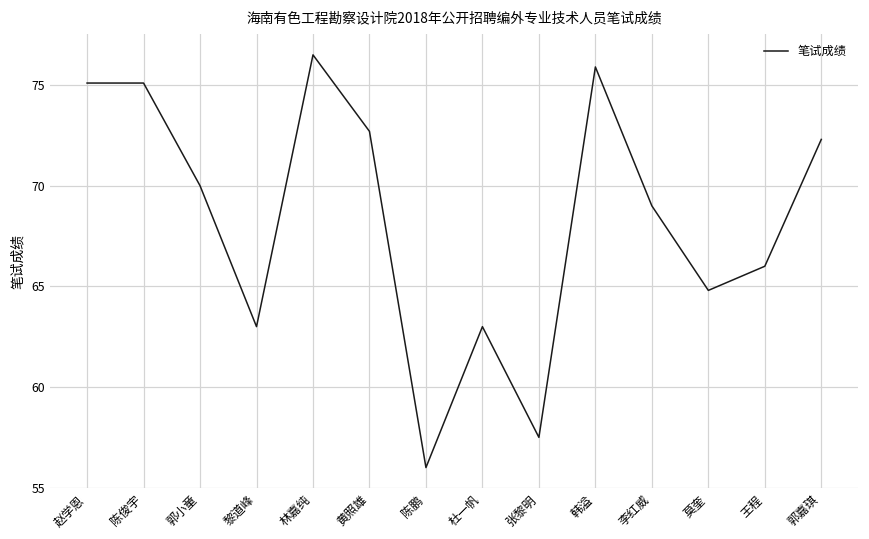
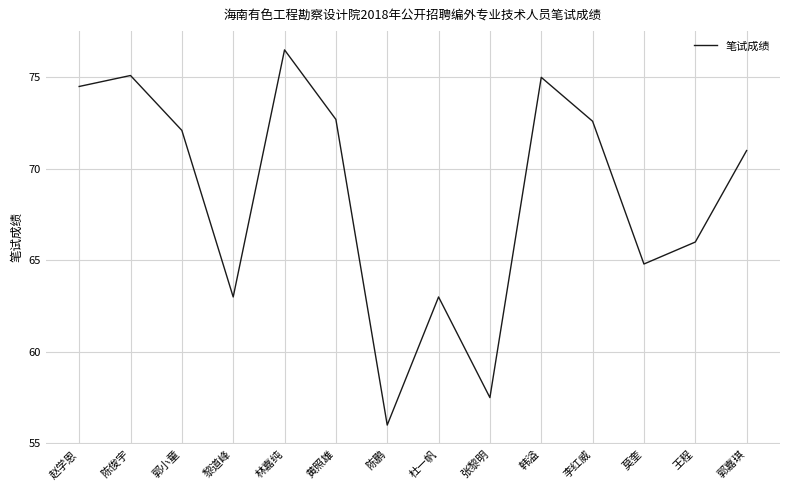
  {
-   "赵学恩": 75.1,
+   "赵学恩": 74.5,
    "陈俊宇": 75.1,
-   "郭小童": 70.0,
+   "郭小童": 72.1,
    "黎道峰": 63.0,
    "林嘉纯": 76.5,
    "黄照雄": 72.7,
    "陈鹏": 56.0,
    "杜一帆": 63.0,
    "张黎明": 57.5,
-   "韩溢": 75.9,
-   "李红威": 69.0,
+   "韩溢": 75.0,
+   "李红威": 72.6,
    "莫奎": 64.8,
    "王程": 66.0,
-   "郭嘉琪": 72.3
+   "郭嘉琪": 71.0
  }
